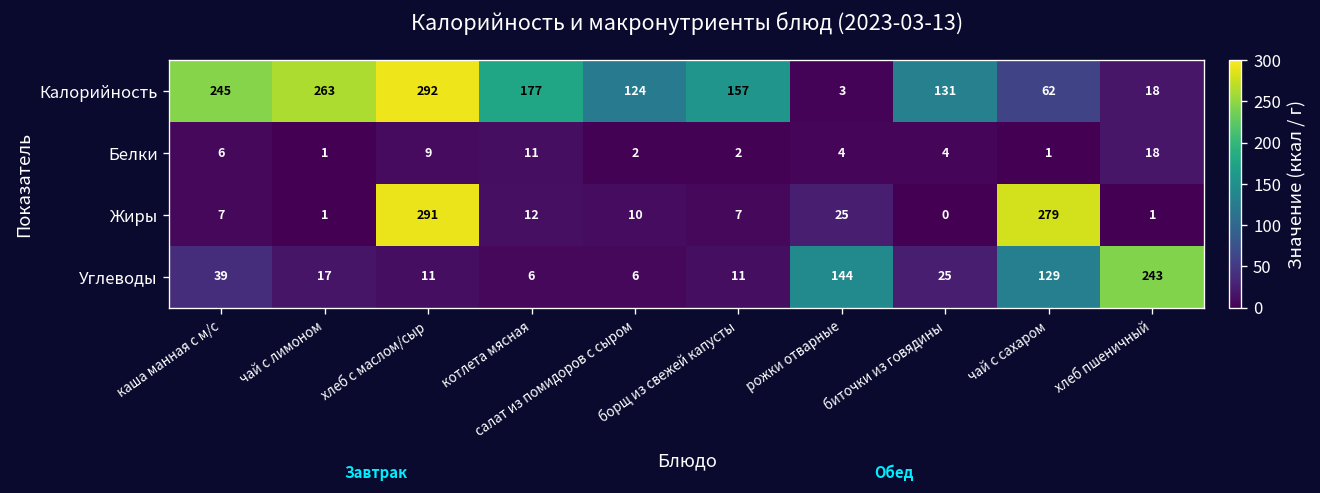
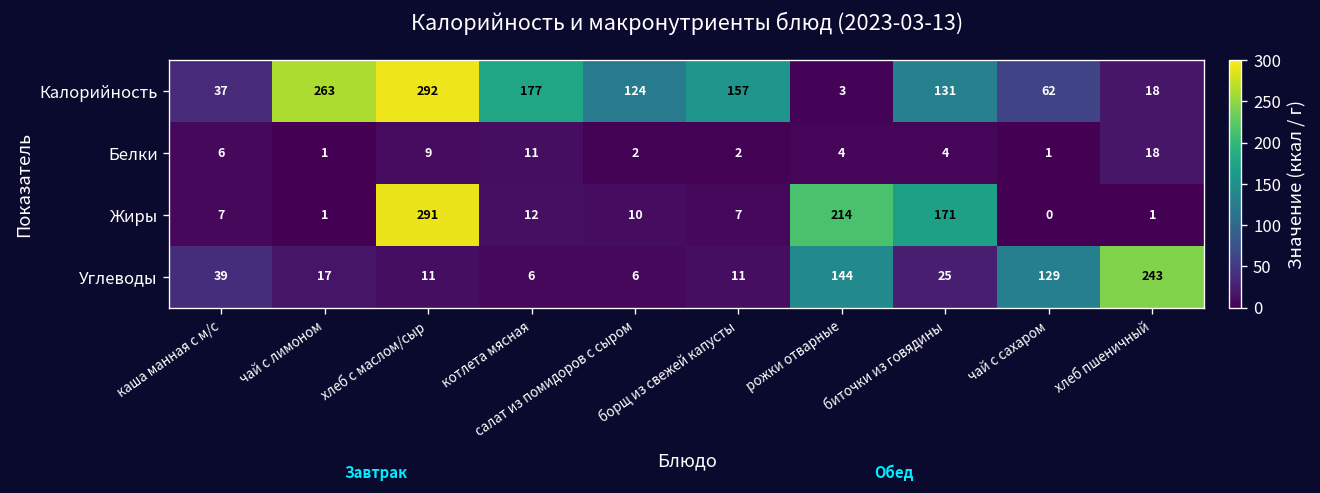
  {
    "Калорийность": {
-     "каша манная с м/с": 245,
+     "каша манная с м/с": 37,
      "чай с лимоном": 263,
      "хлеб с маслом/сыр": 292,
      "котлета мясная": 177,
      "салат из помидоров с сыром": 124,
      "борщ из свежей капусты": 157,
      "рожки отварные": 3,
      "биточки из говядины": 131,
      "чай с сахаром": 62,
      "хлеб пшеничный": 18
    },
    "Белки": {
      "каша манная с м/с": 6,
      "чай с лимоном": 1,
      "хлеб с маслом/сыр": 9,
      "котлета мясная": 11,
      "салат из помидоров с сыром": 2,
      "борщ из свежей капусты": 2,
      "рожки отварные": 4,
      "биточки из говядины": 4,
      "чай с сахаром": 1,
      "хлеб пшеничный": 18
    },
    "Жиры": {
      "каша манная с м/с": 7,
      "чай с лимоном": 1,
      "хлеб с маслом/сыр": 291,
      "котлета мясная": 12,
      "салат из помидоров с сыром": 10,
      "борщ из свежей капусты": 7,
-     "рожки отварные": 25,
-     "биточки из говядины": 0,
-     "чай с сахаром": 279,
+     "рожки отварные": 214,
+     "биточки из говядины": 171,
+     "чай с сахаром": 0,
      "хлеб пшеничный": 1
    },
    "Углеводы": {
      "каша манная с м/с": 39,
      "чай с лимоном": 17,
      "хлеб с маслом/сыр": 11,
      "котлета мясная": 6,
      "салат из помидоров с сыром": 6,
      "борщ из свежей капусты": 11,
      "рожки отварные": 144,
      "биточки из говядины": 25,
      "чай с сахаром": 129,
      "хлеб пшеничный": 243
    }
  }
